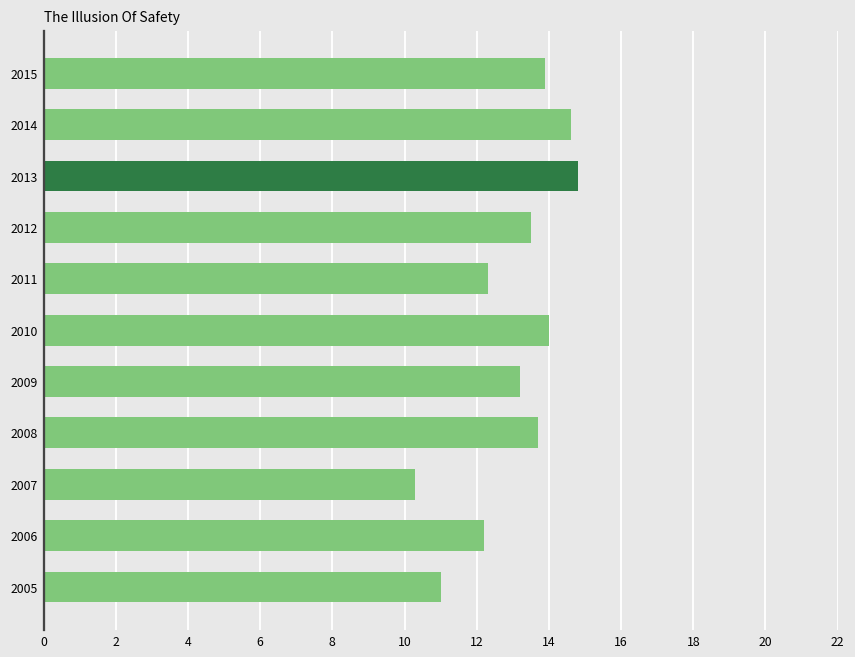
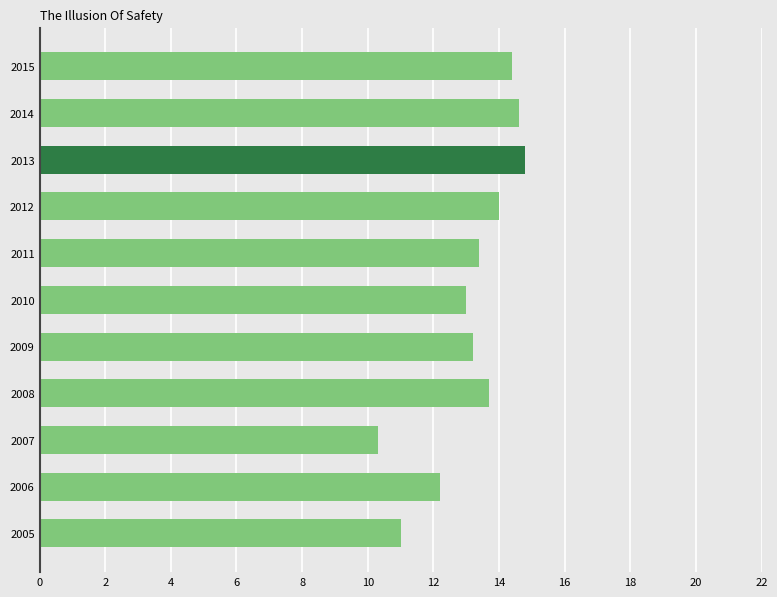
  {
-   "2015": 13.9,
+   "2015": 14.4,
    "2014": 14.6,
    "2013": 14.8,
-   "2012": 13.5,
-   "2011": 12.3,
-   "2010": 14,
+   "2012": 14.0,
+   "2011": 13.4,
+   "2010": 13,
    "2009": 13.2,
    "2008": 13.7,
    "2007": 10.3,
    "2006": 12.2,
    "2005": 11.0
  }
